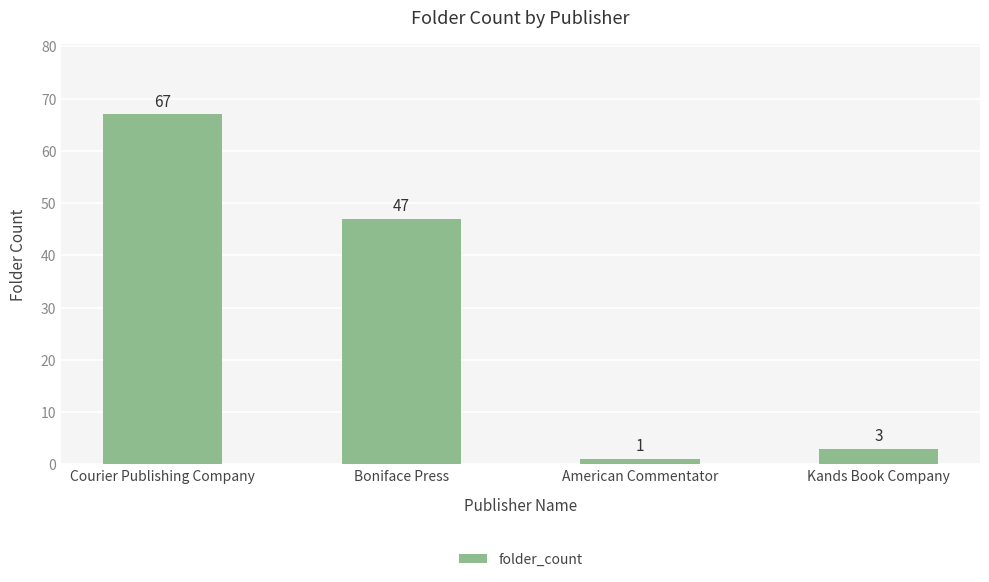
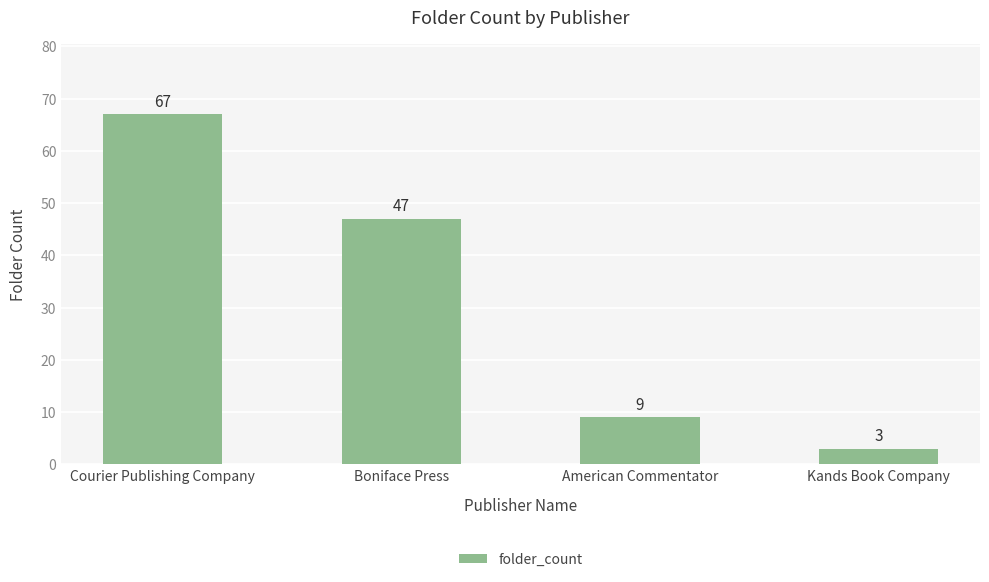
  {
    "Courier Publishing Company": 67,
    "Boniface Press": 47,
-   "American Commentator": 1,
+   "American Commentator": 9,
    "Kands Book Company": 3
  }
